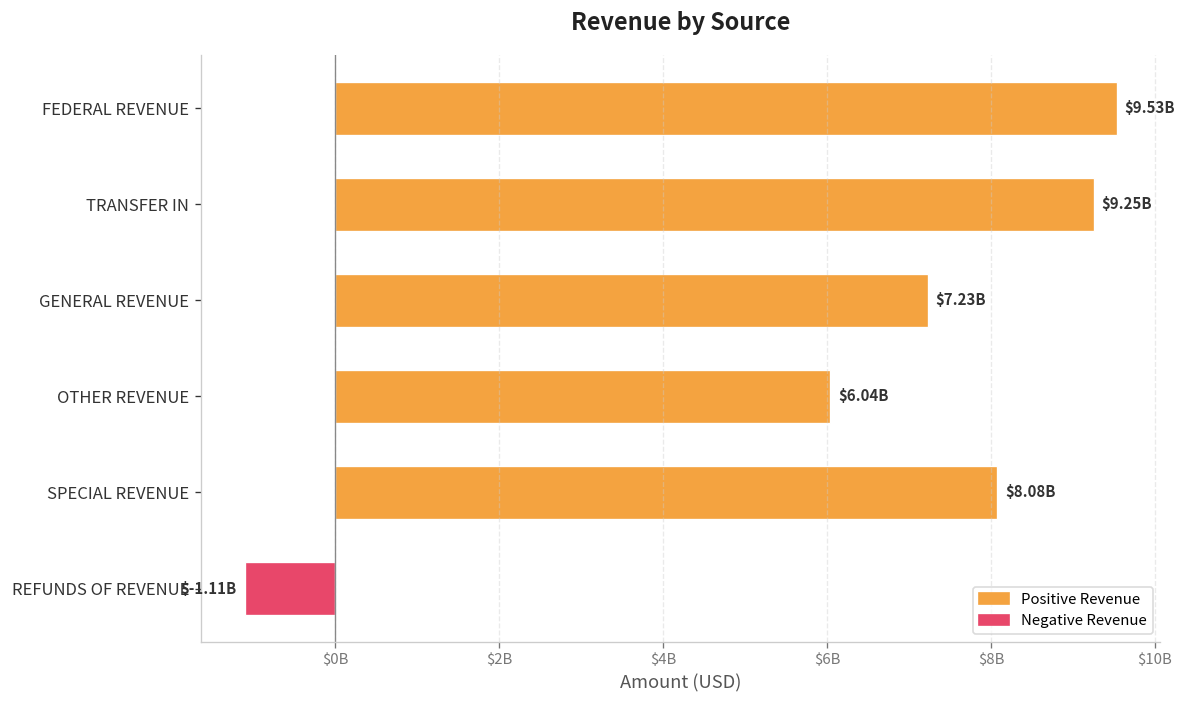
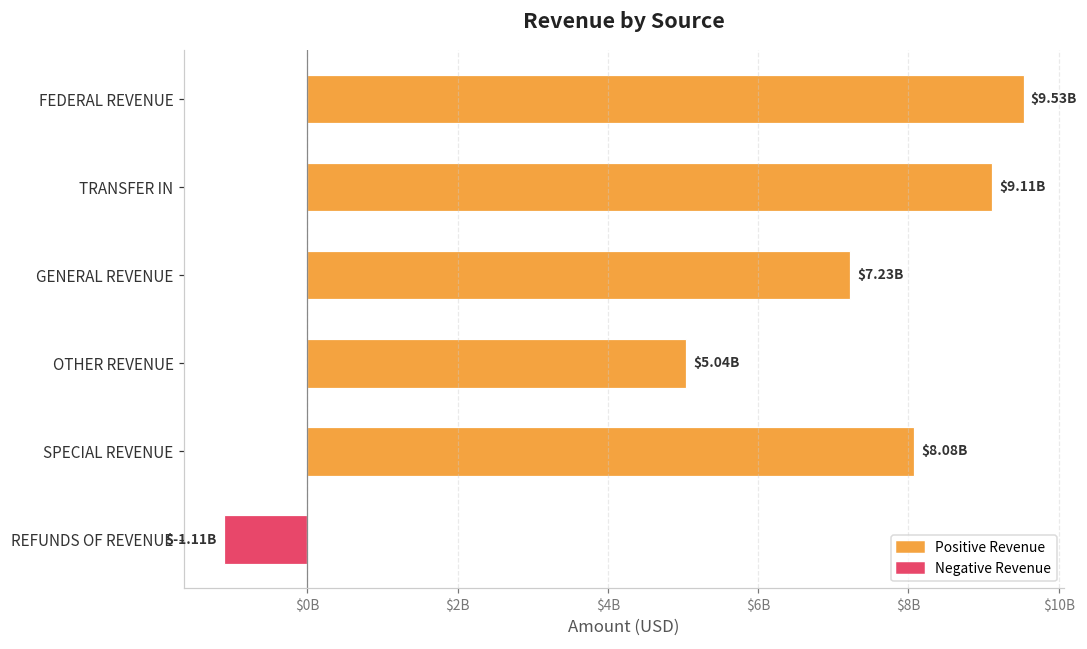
  {
    "FEDERAL REVENUE": "$9.53B",
-   "TRANSFER IN": "$9.25B",
+   "TRANSFER IN": "$9.11B",
    "GENERAL REVENUE": "$7.23B",
-   "OTHER REVENUE": "$6.04B",
+   "OTHER REVENUE": "$5.04B",
    "SPECIAL REVENUE": "$8.08B",
    "REFUNDS OF REVENUE": "$-1.11B"
  }
